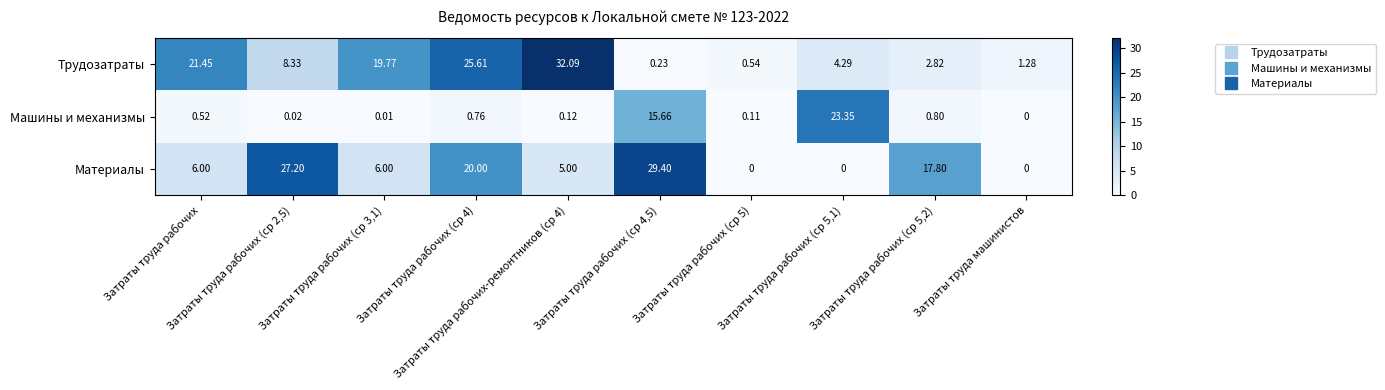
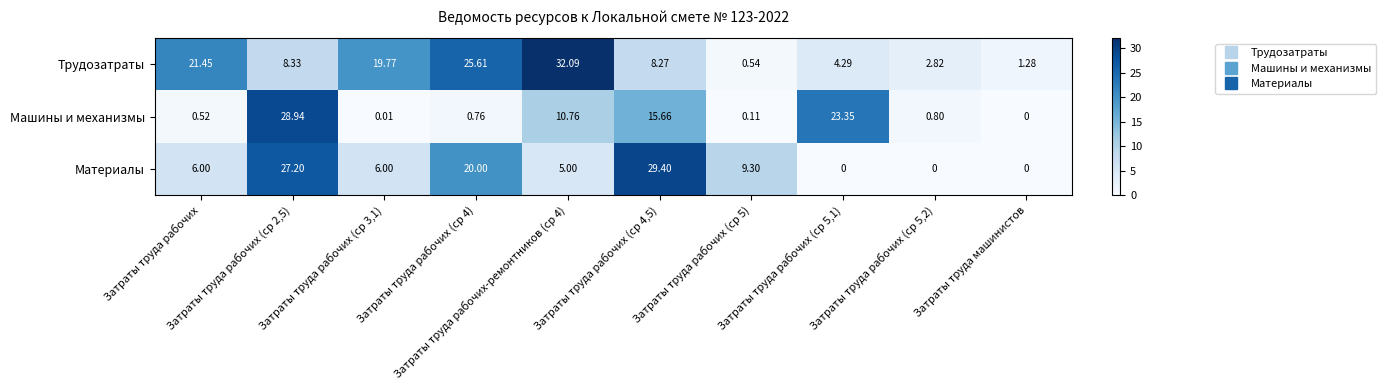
  {
    "Трудозатраты": {
      "Затраты труда рабочих": 21.45,
      "Затраты труда рабочих (ср 2,5)": 8.33,
      "Затраты труда рабочих (ср 3,1)": 19.77,
      "Затраты труда рабочих (ср 4)": 25.61,
      "Затраты труда рабочих-ремонтников (ср 4)": 32.09,
-     "Затраты труда рабочих (ср 4,5)": 0.23,
+     "Затраты труда рабочих (ср 4,5)": 8.27,
      "Затраты труда рабочих (ср 5)": 0.54,
      "Затраты труда рабочих (ср 5,1)": 4.29,
      "Затраты труда рабочих (ср 5,2)": 2.82,
      "Затраты труда машинистов": 1.28
    },
    "Машины и механизмы": {
      "Затраты труда рабочих": 0.52,
-     "Затраты труда рабочих (ср 2,5)": 0.02,
+     "Затраты труда рабочих (ср 2,5)": 28.94,
      "Затраты труда рабочих (ср 3,1)": 0.01,
      "Затраты труда рабочих (ср 4)": 0.76,
-     "Затраты труда рабочих-ремонтников (ср 4)": 0.12,
+     "Затраты труда рабочих-ремонтников (ср 4)": 10.76,
      "Затраты труда рабочих (ср 4,5)": 15.66,
      "Затраты труда рабочих (ср 5)": 0.11,
      "Затраты труда рабочих (ср 5,1)": 23.35,
      "Затраты труда рабочих (ср 5,2)": 0.80,
      "Затраты труда машинистов": 0
    },
    "Материалы": {
      "Затраты труда рабочих": 6.00,
      "Затраты труда рабочих (ср 2,5)": 27.20,
      "Затраты труда рабочих (ср 3,1)": 6.00,
      "Затраты труда рабочих (ср 4)": 20.00,
      "Затраты труда рабочих-ремонтников (ср 4)": 5.00,
      "Затраты труда рабочих (ср 4,5)": 29.40,
-     "Затраты труда рабочих (ср 5)": 0,
+     "Затраты труда рабочих (ср 5)": 9.30,
      "Затраты труда рабочих (ср 5,1)": 0,
-     "Затраты труда рабочих (ср 5,2)": 17.80,
+     "Затраты труда рабочих (ср 5,2)": 0,
      "Затраты труда машинистов": 0
    }
  }
